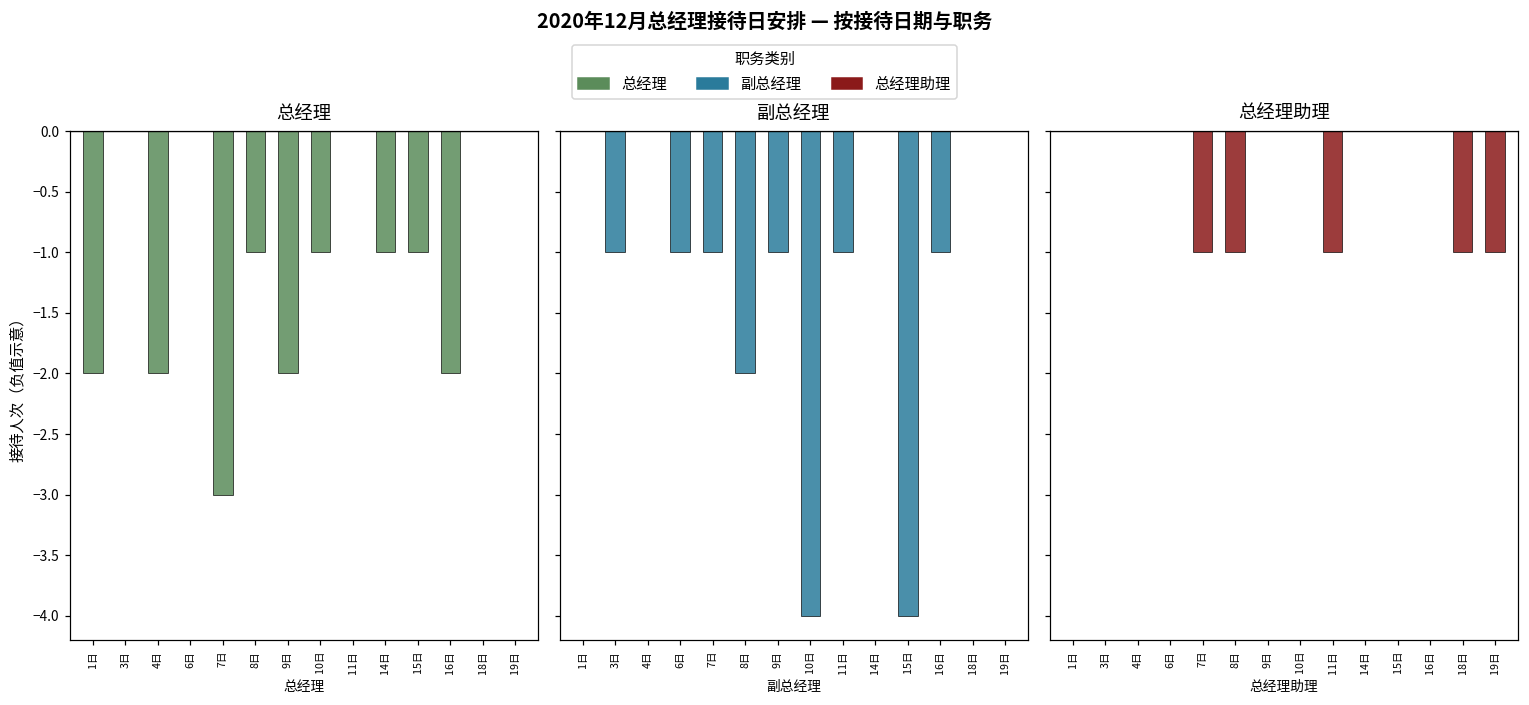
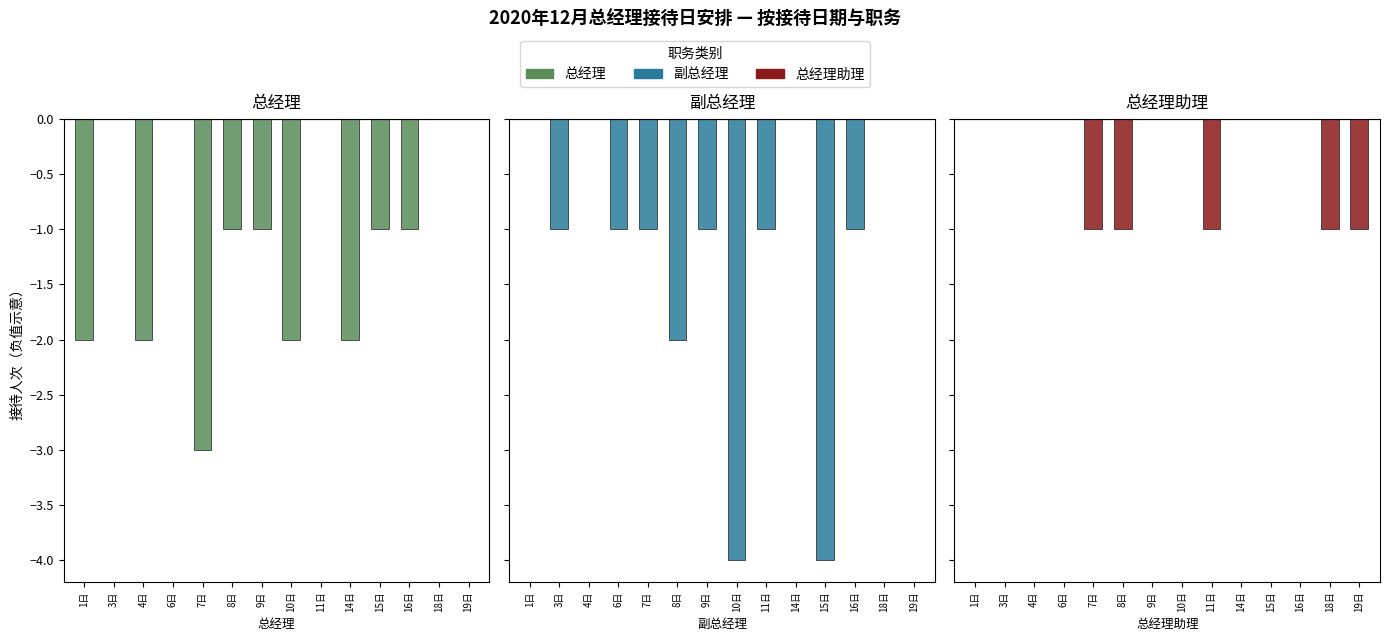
  {
    "总经理": {
      "1日": -2.00,
      "3日": 0.00,
      "4日": -2.00,
      "6日": 0.00,
      "7日": -3.00,
      "8日": -1.00,
-     "9日": -2.00,
-     "10日": -1.00,
+     "9日": -1.00,
+     "10日": -2.00,
      "11日": 0.00,
-     "14日": -1.00,
+     "14日": -2.00,
      "15日": -1.00,
-     "16日": -2.00,
+     "16日": -1.00,
      "18日": 0.00,
      "19日": 0.00
    }
  }
